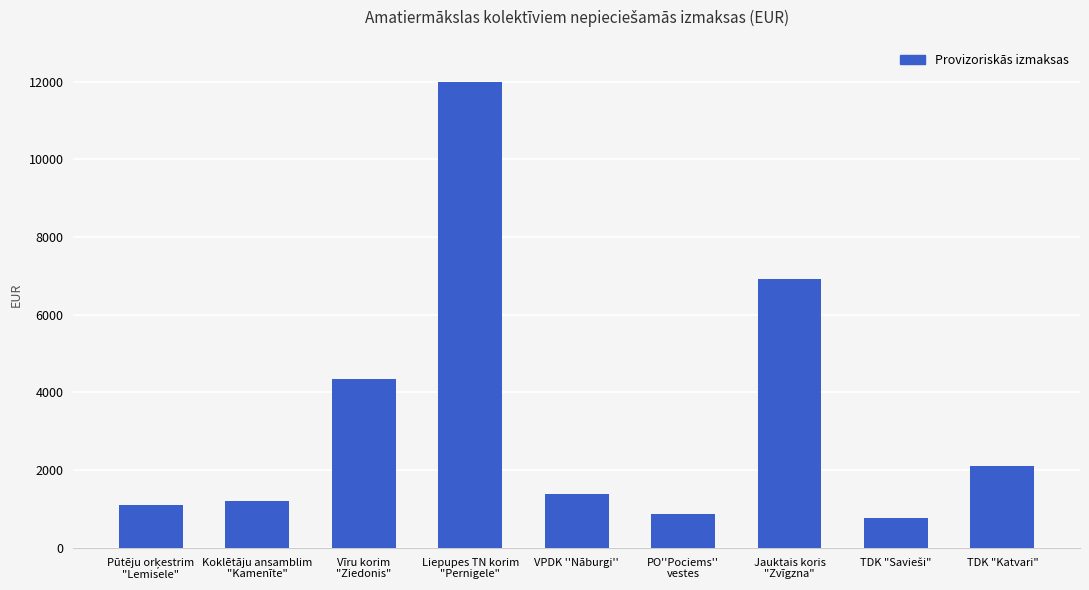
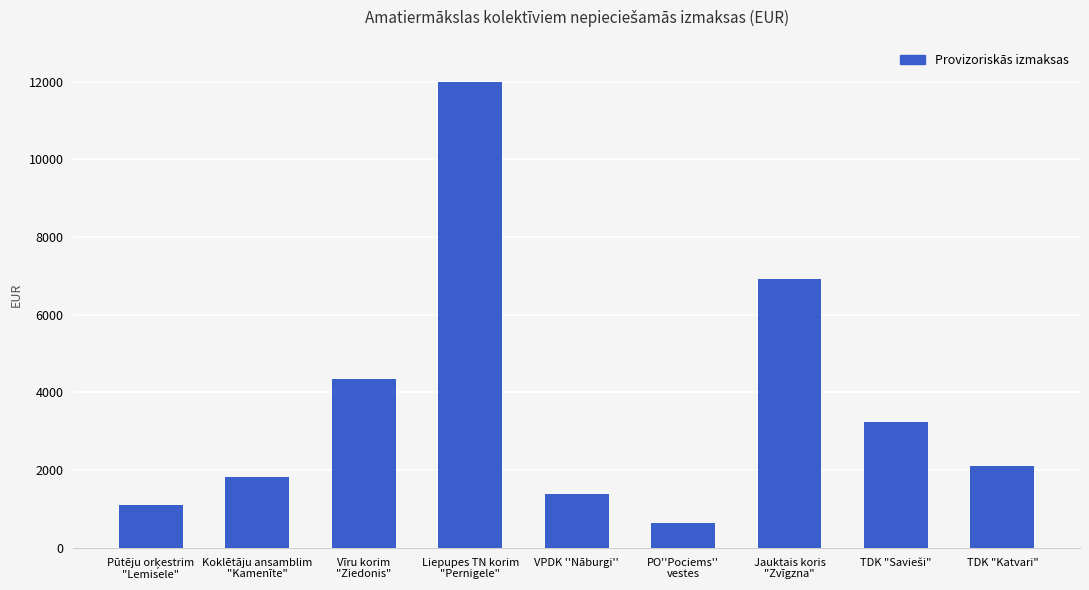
  {
    "Pūtēju orķestrim \"Lemisele\"": 1100,
-   "Koklētāju ansamblim \"Kamenīte\"": 1200,
+   "Koklētāju ansamblim \"Kamenīte\"": 1800,
    "Vīru korim \"Ziedonis\"": 4300,
    "Liepupes TN korim \"Pernigele\"": 12000,
    "VPDK ''Nāburgi''": 1400,
-   "PO''Pociems'' vestes": 900,
+   "PO''Pociems'' vestes": 600,
    "Jauktais koris \"Zvīgzna\"": 6900,
-   "TDK \"Savieši\"": 800,
+   "TDK \"Savieši\"": 3200,
    "TDK \"Katvari\"": 2100
  }
